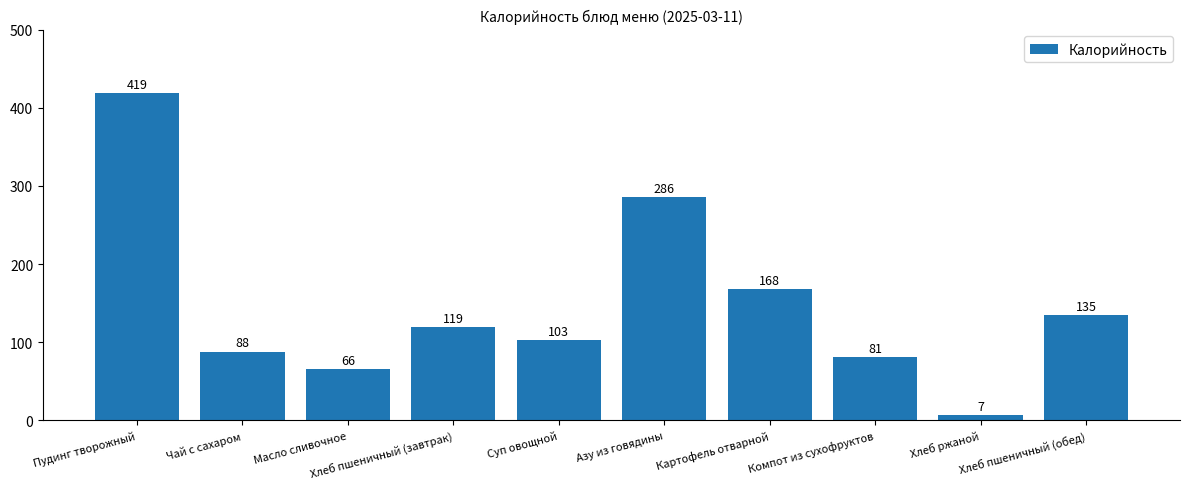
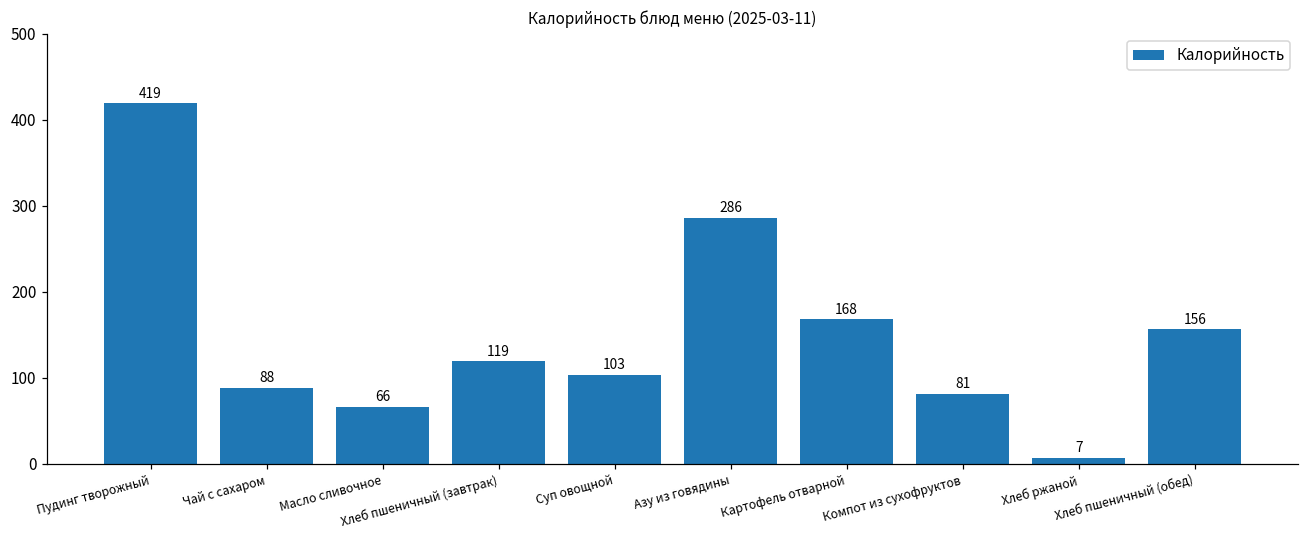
  {
    "Пудинг творожный": 419,
    "Чай с сахаром": 88,
    "Масло сливочное": 66,
    "Хлеб пшеничный (завтрак)": 119,
    "Суп овощной": 103,
    "Азу из говядины": 286,
    "Картофель отварной": 168,
    "Компот из сухофруктов": 81,
    "Хлеб ржаной": 7,
-   "Хлеб пшеничный (обед)": 135
+   "Хлеб пшеничный (обед)": 156
  }
